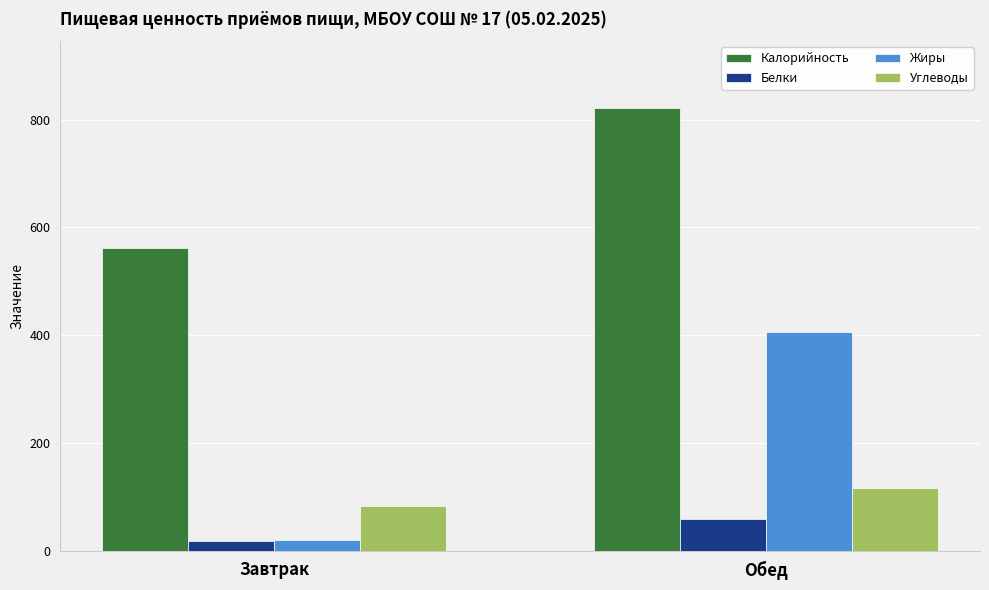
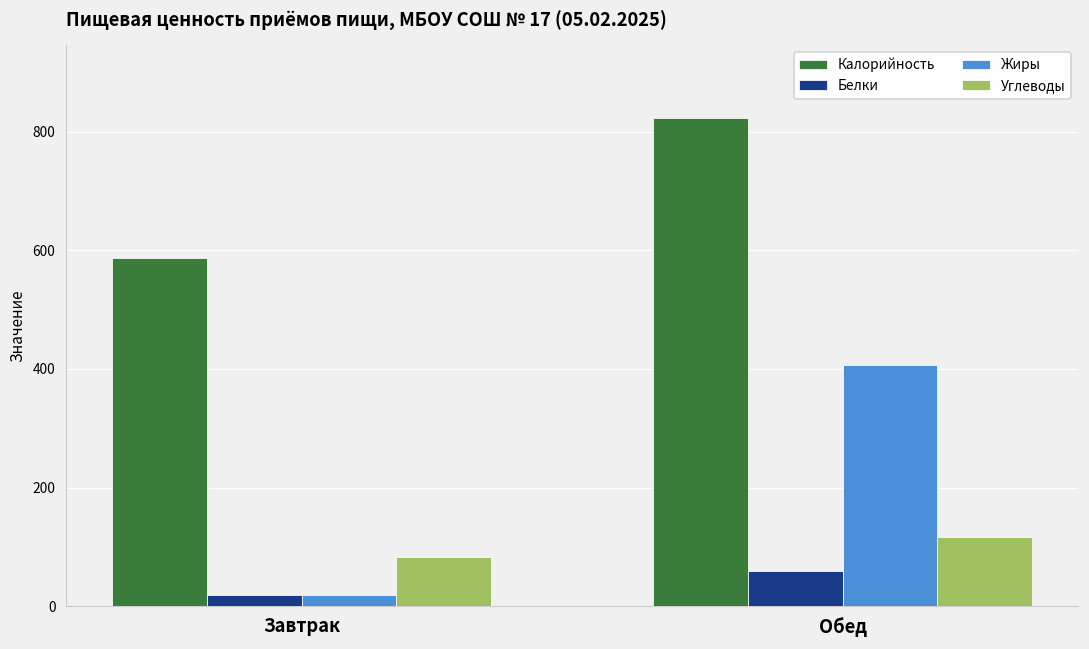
  {
    "Калорийность": {
-     "Завтрак": 560,
+     "Завтрак": 590,
      "Обед": 820
    },
    "Белки": {
      "Завтрак": 20,
      "Обед": 60
    },
    "Жиры": {
      "Завтрак": 20,
      "Обед": 410
    },
    "Углеводы": {
      "Завтрак": 80,
      "Обед": 120
    }
  }
